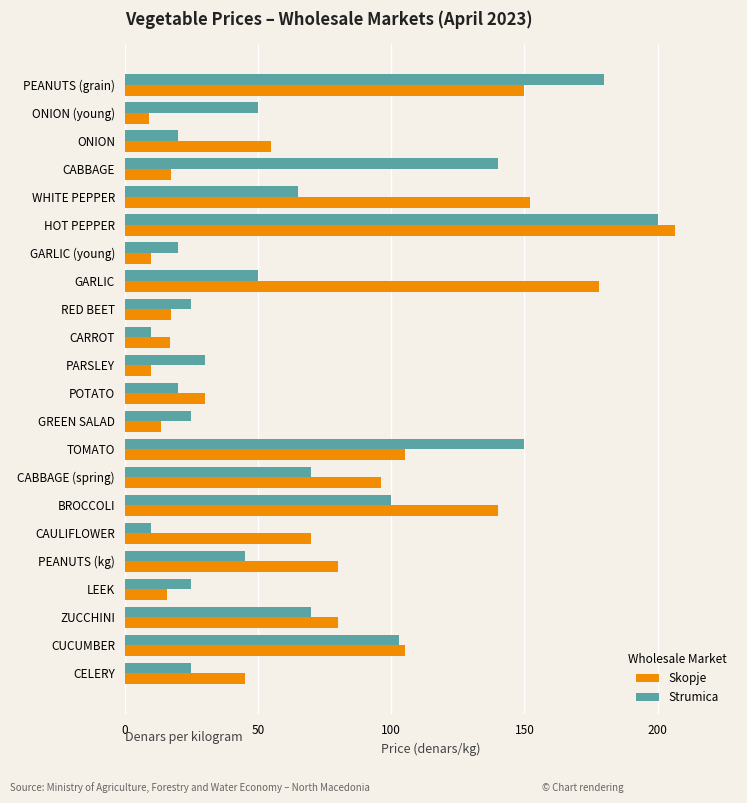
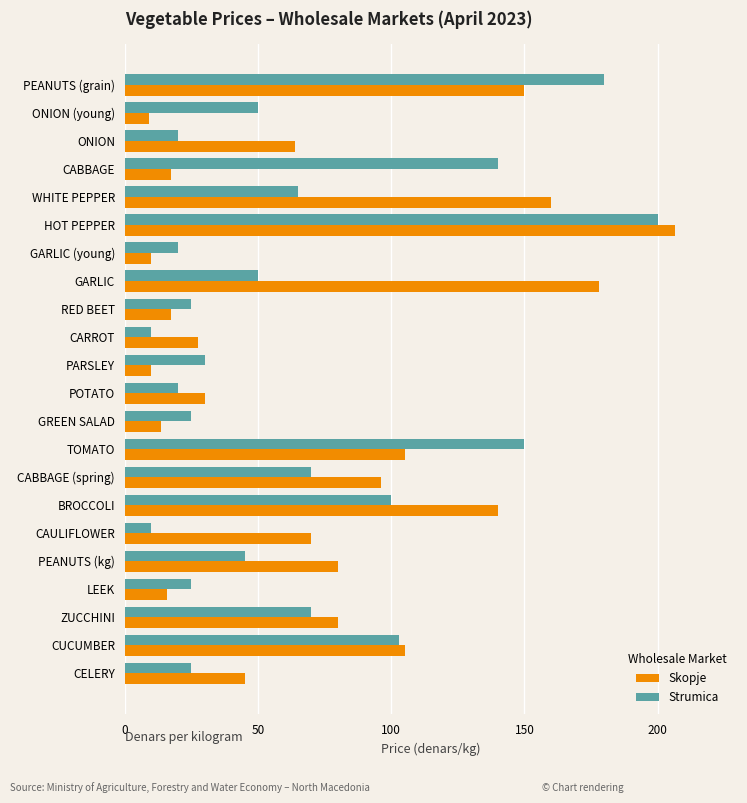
  {
    "Skopje": {
      "PEANUTS (grain)": 150,
      "ONION (young)": 9,
-     "ONION": 55,
+     "ONION": 64,
      "CABBAGE": 18,
-     "WHITE PEPPER": 152,
+     "WHITE PEPPER": 160,
      "HOT PEPPER": 207,
      "GARLIC (young)": 10,
      "GARLIC": 178,
      "RED BEET": 18,
-     "CARROT": 17,
+     "CARROT": 28,
      "PARSLEY": 10,
      "POTATO": 30,
      "GREEN SALAD": 14,
      "TOMATO": 105,
      "CABBAGE (spring)": 96,
      "BROCCOLI": 140,
      "CAULIFLOWER": 70,
      "PEANUTS (kg)": 80,
      "LEEK": 16,
      "ZUCCHINI": 80,
      "CUCUMBER": 105,
      "CELERY": 45
    },
    "Strumica": {
      "PEANUTS (grain)": 180,
      "ONION (young)": 50,
      "ONION": 20,
      "CABBAGE": 140,
      "WHITE PEPPER": 65,
      "HOT PEPPER": 200,
      "GARLIC (young)": 20,
      "GARLIC": 50,
      "RED BEET": 25,
      "CARROT": 10,
      "PARSLEY": 30,
      "POTATO": 20,
      "GREEN SALAD": 25,
      "TOMATO": 150,
      "CABBAGE (spring)": 70,
      "BROCCOLI": 100,
      "CAULIFLOWER": 10,
      "PEANUTS (kg)": 45,
      "LEEK": 25,
      "ZUCCHINI": 70,
      "CUCUMBER": 103,
      "CELERY": 25
    }
  }
